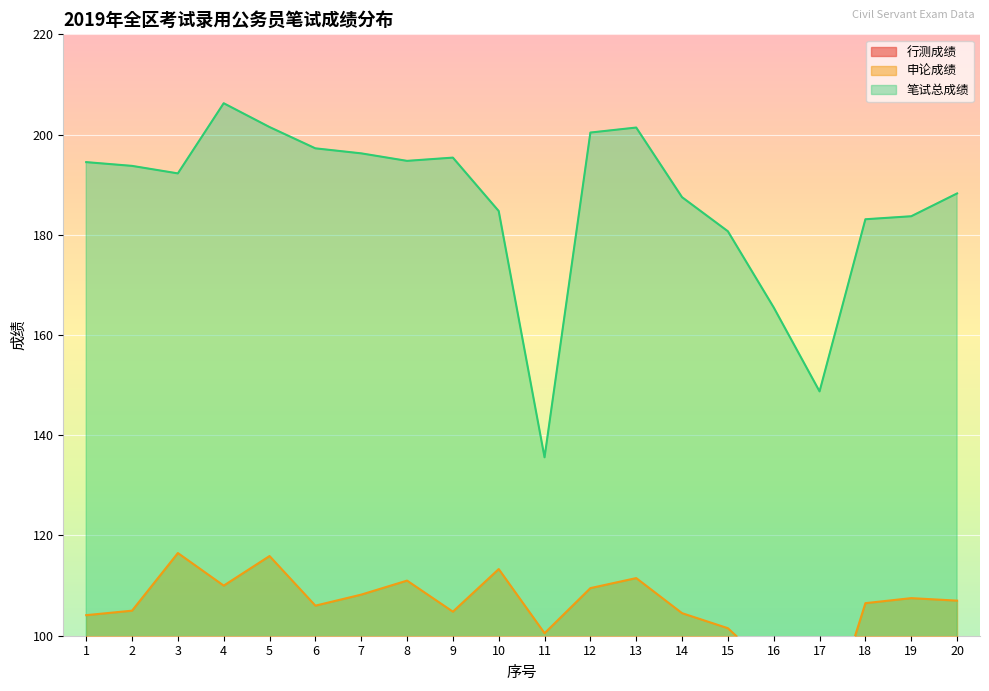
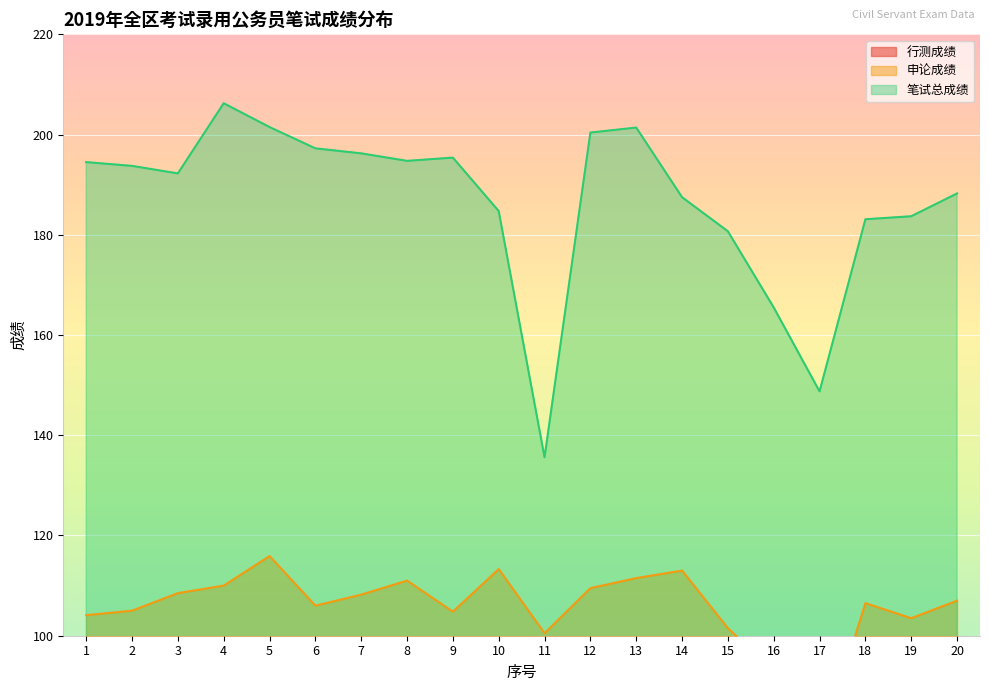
  {
    "申论成绩": {
      "1": 104,
      "2": 105,
-     "3": 117,
+     "3": 109,
      "4": 110,
      "5": 116,
      "6": 106,
      "7": 108,
      "8": 111,
      "9": 105,
      "10": 113,
      "11": 101,
      "12": 110,
      "13": 112,
-     "14": 105,
+     "14": 113,
      "15": 102,
      "18": 107,
-     "19": 108,
+     "19": 104,
      "20": 107
    },
    "笔试总成绩": {
      "1": 195,
      "2": 194,
      "3": 192,
      "4": 206,
      "5": 202,
      "6": 197,
      "7": 196,
      "8": 195,
      "9": 195,
      "10": 185,
      "11": 136,
      "12": 200,
      "13": 201,
      "14": 188,
      "15": 181,
      "16": 166,
      "17": 149,
      "18": 183,
      "19": 184,
      "20": 188
    }
  }
